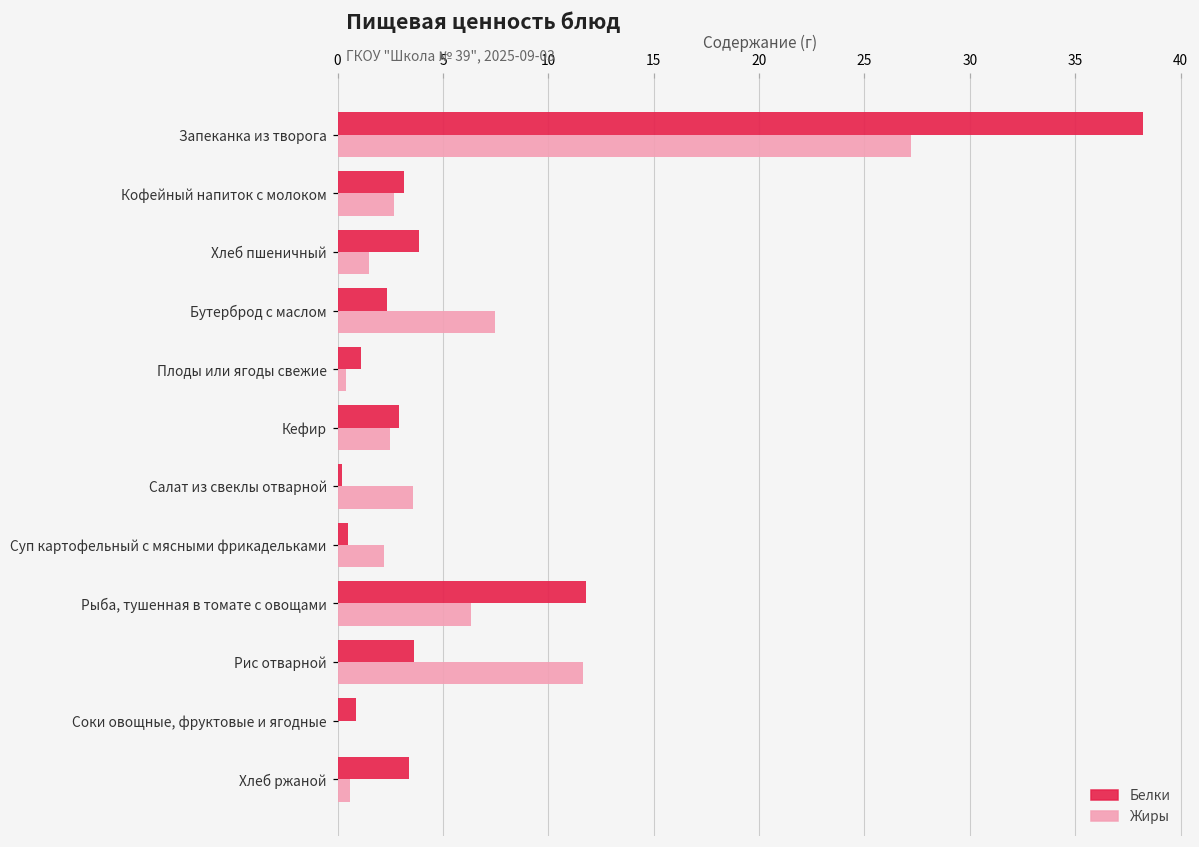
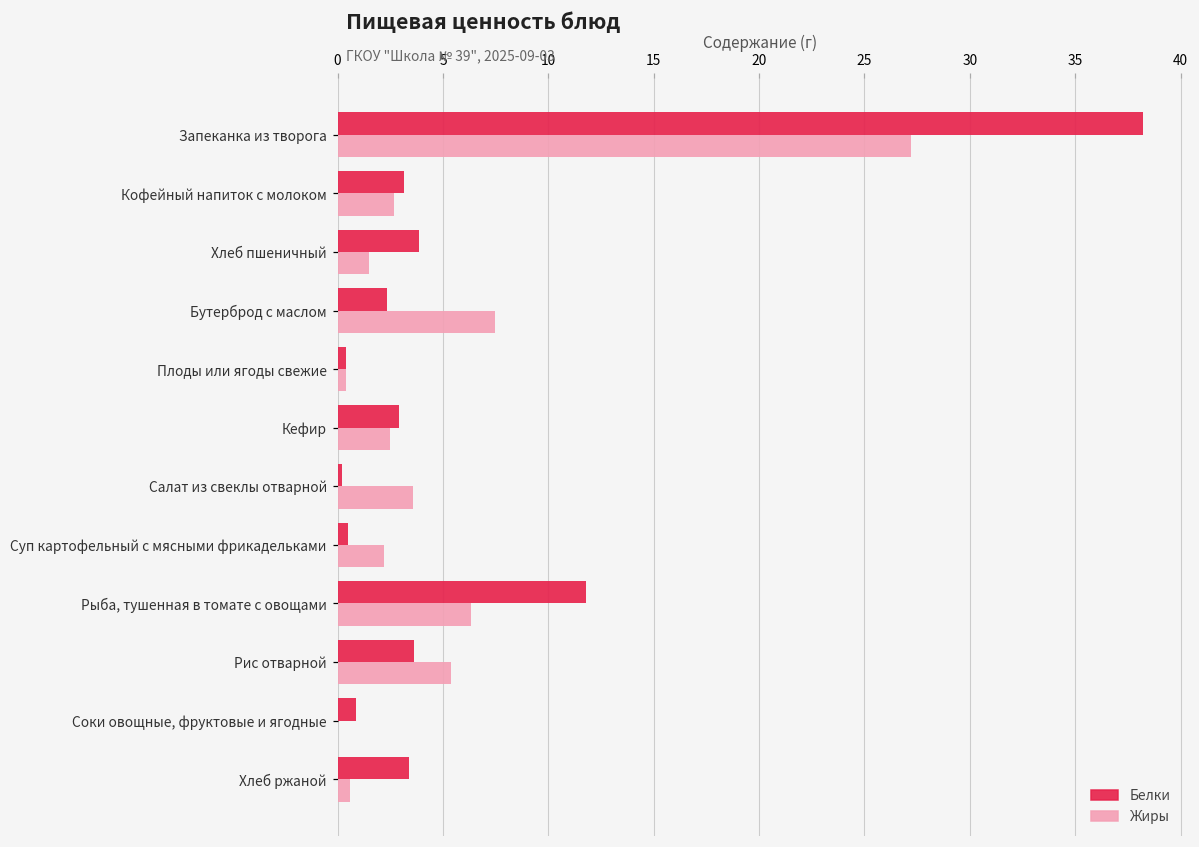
  {
    "Белки": {
      "Запеканка из творога": 38.2,
      "Кофейный напиток с молоком": 3.2,
      "Хлеб пшеничный": 3.9,
      "Бутерброд с маслом": 2.4,
-     "Плоды или ягоды свежие": 1.1,
+     "Плоды или ягоды свежие": 0.4,
      "Кефир": 2.9,
      "Салат из свеклы отварной": 0.2,
      "Суп картофельный с мясными фрикадельками": 0.5,
      "Рыба, тушенная в томате с овощами": 11.8,
      "Рис отварной": 3.6,
      "Соки овощные, фруктовые и ягодные": 0.9,
      "Хлеб ржаной": 3.4
    },
    "Жиры": {
      "Запеканка из творога": 27.2,
      "Кофейный напиток с молоком": 2.7,
      "Хлеб пшеничный": 1.5,
      "Бутерброд с маслом": 7.5,
      "Плоды или ягоды свежие": 0.4,
      "Кефир": 2.5,
      "Салат из свеклы отварной": 3.6,
      "Суп картофельный с мясными фрикадельками": 2.2,
      "Рыба, тушенная в томате с овощами": 6.3,
-     "Рис отварной": 11.7,
+     "Рис отварной": 5.4,
      "Соки овощные, фруктовые и ягодные": 0.0,
      "Хлеб ржаной": 0.6
    }
  }
